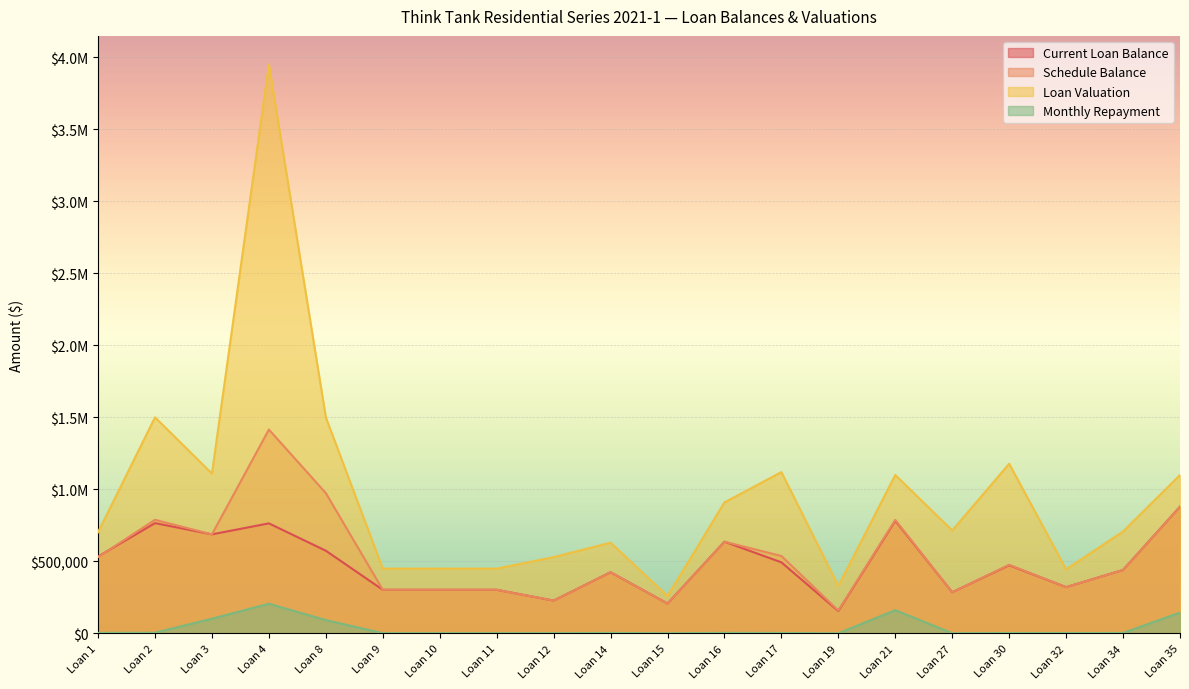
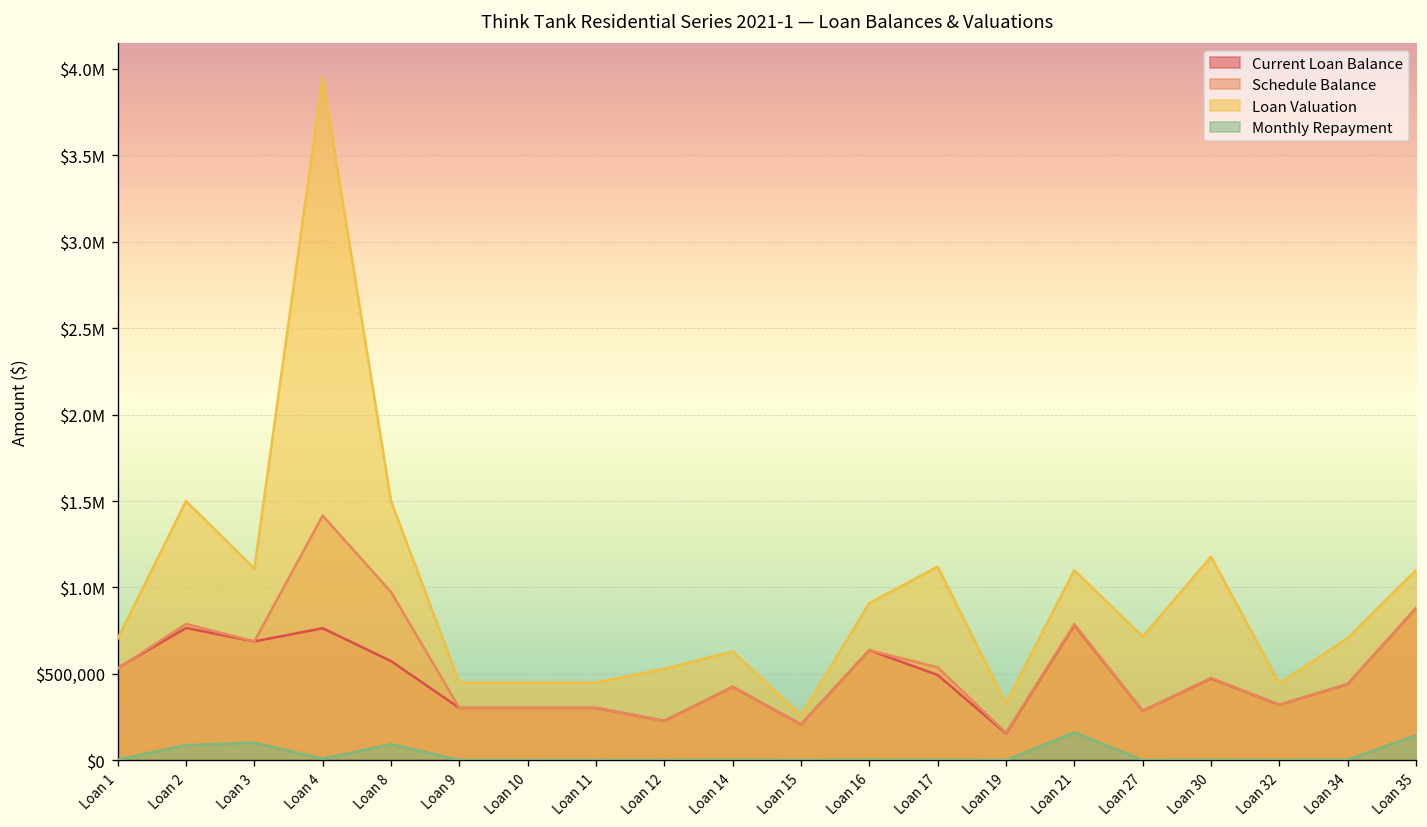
  {
    "Monthly Repayment": {
      "Loan 1": "$0",
-     "Loan 2": "$10,000",
+     "Loan 2": "$90,000",
      "Loan 3": "$100,000",
-     "Loan 4": "$210,000",
+     "Loan 4": "$10,000",
      "Loan 8": "$90,000",
      "Loan 9": "$0",
      "Loan 10": "$0",
      "Loan 11": "$0",
      "Loan 12": "$0",
      "Loan 14": "$0",
      "Loan 15": "$0",
      "Loan 16": "$0",
      "Loan 17": "$0",
      "Loan 19": "$0",
      "Loan 21": "$160,000",
      "Loan 27": "$0",
      "Loan 30": "$0",
      "Loan 32": "$0",
      "Loan 34": "$0",
      "Loan 35": "$150,000"
    }
  }
